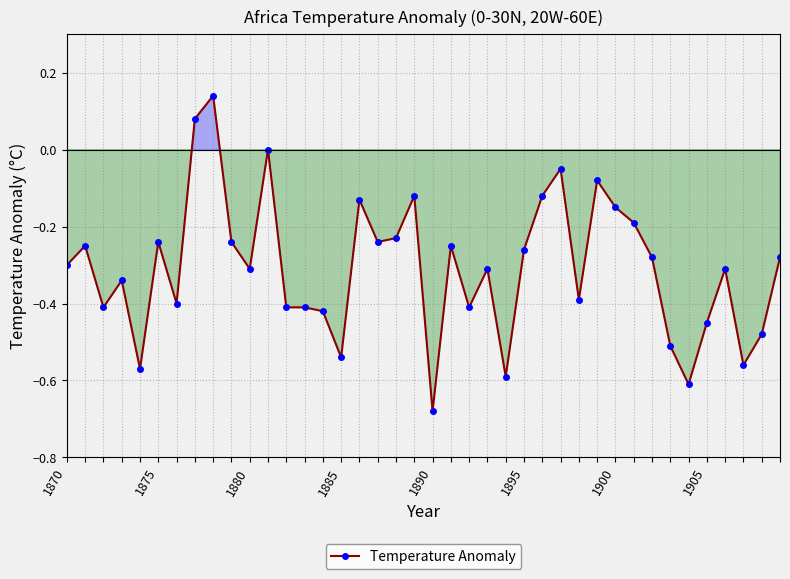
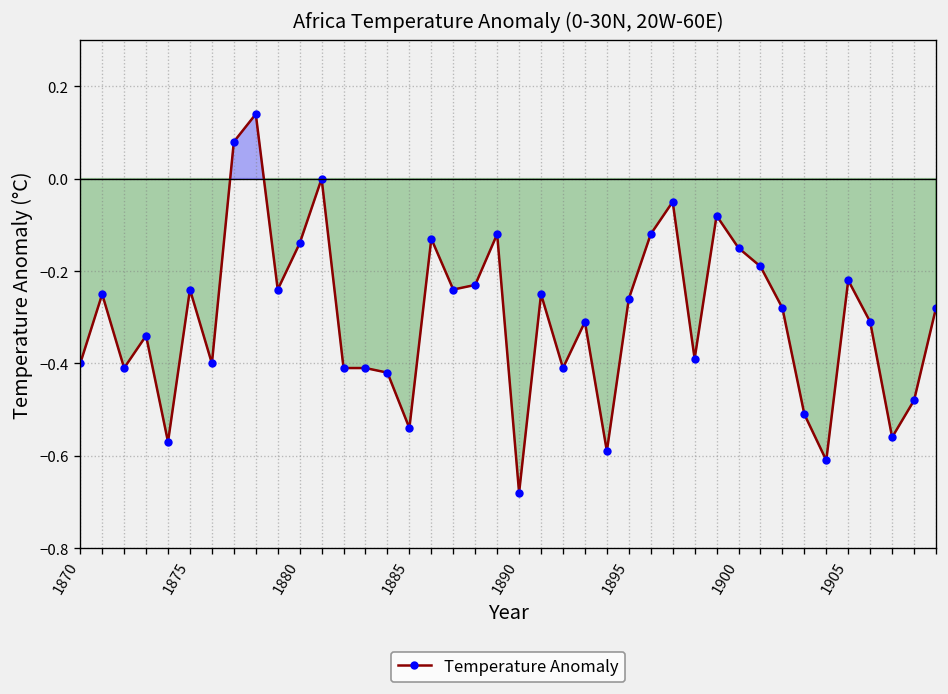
  {
-   "1870": -0.3,
+   "1870": -0.4,
    "1875": -0.24,
-   "1880": -0.31,
+   "1880": -0.14,
    "1885": -0.54,
    "1890": -0.68,
    "1895": -0.26,
    "1900": -0.15,
-   "1905": -0.45
+   "1905": -0.22
  }
